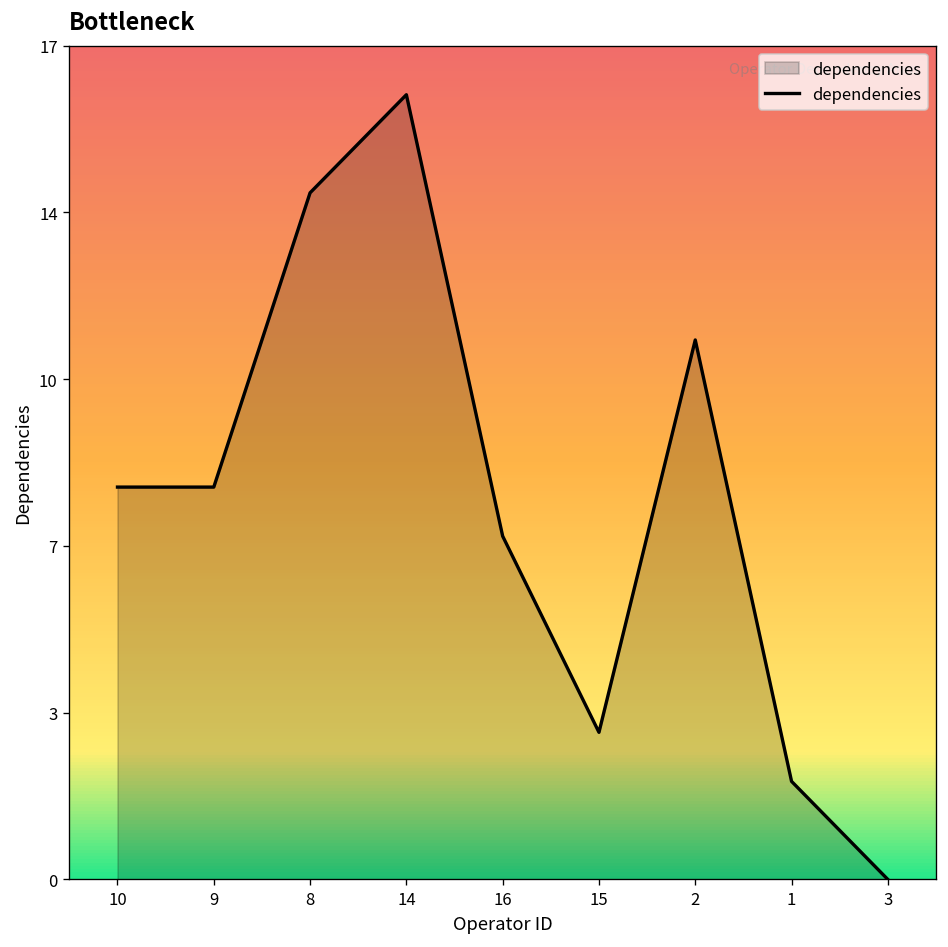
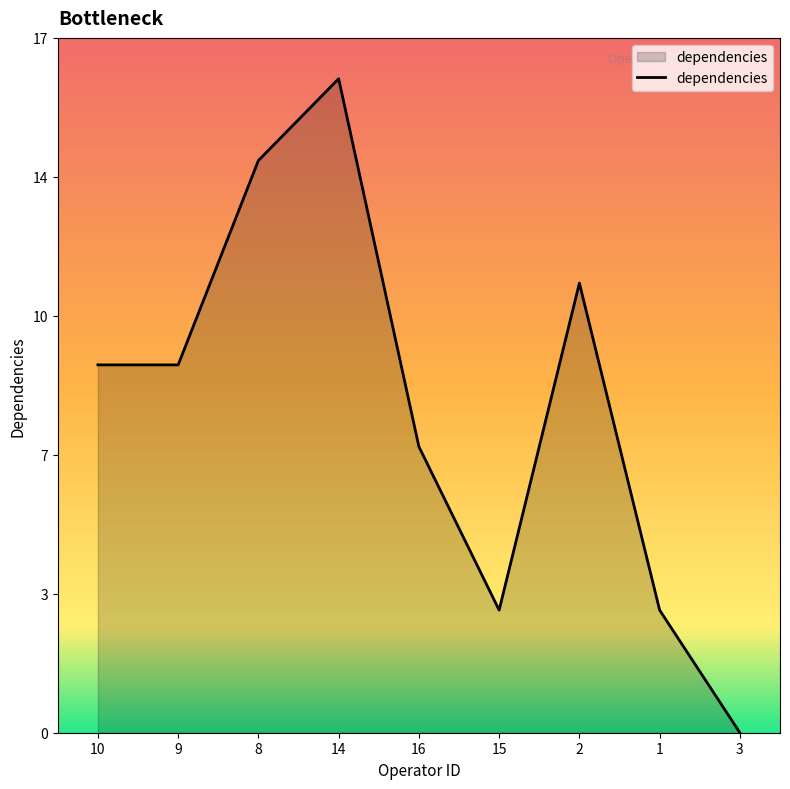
  {
-   "10": 8,
-   "9": 8,
+   "10": 9,
+   "9": 9,
    "8": 14,
    "14": 16,
    "16": 7,
    "15": 3,
    "2": 11,
-   "1": 2,
+   "1": 3,
    "3": 0
  }
